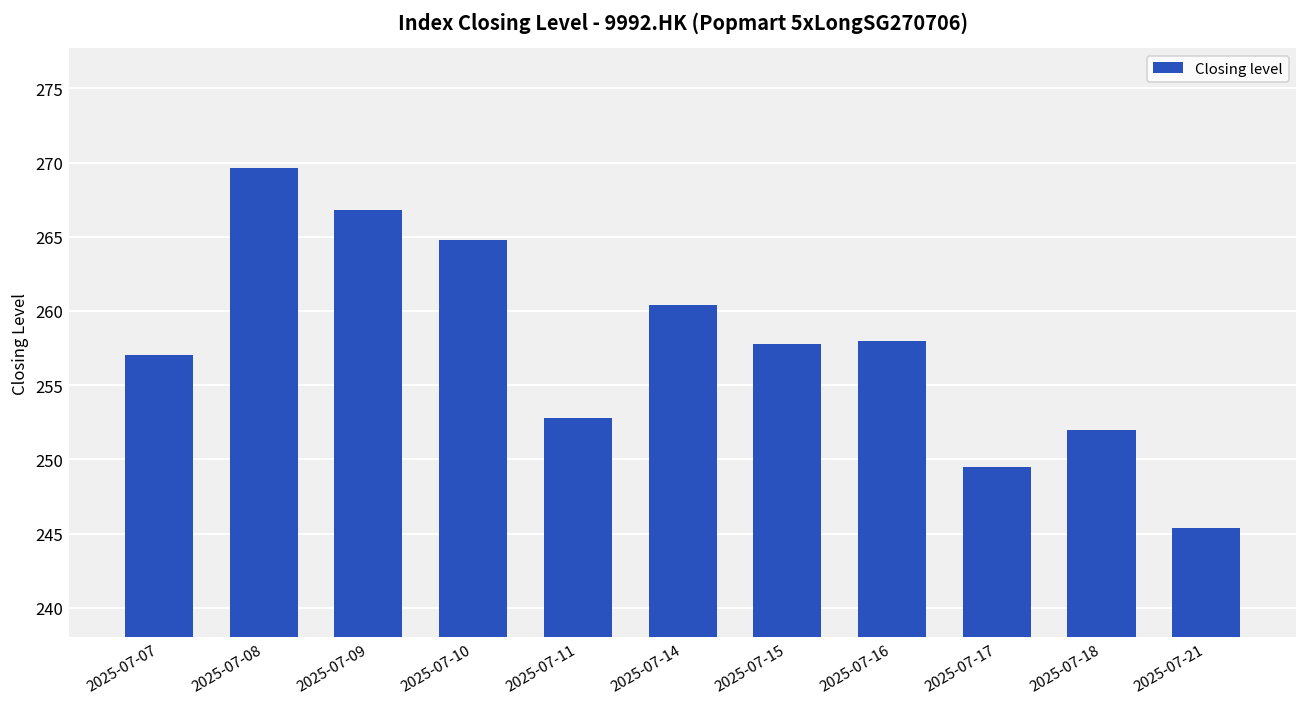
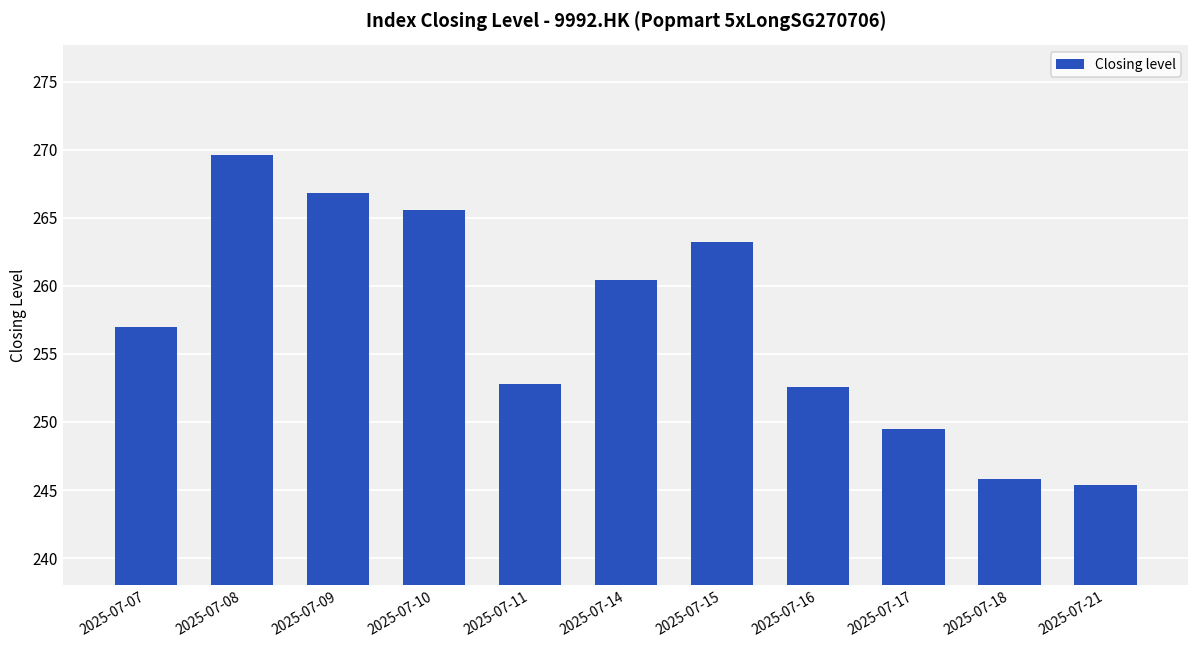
  {
    "2025-07-07": 257.0,
    "2025-07-08": 269.6,
    "2025-07-09": 266.8,
-   "2025-07-10": 264.8,
+   "2025-07-10": 265.6,
    "2025-07-11": 252.8,
    "2025-07-14": 260.4,
-   "2025-07-15": 257.8,
-   "2025-07-16": 258.0,
+   "2025-07-15": 263.2,
+   "2025-07-16": 252.6,
    "2025-07-17": 249.5,
-   "2025-07-18": 252.0,
+   "2025-07-18": 245.8,
    "2025-07-21": 245.4
  }
